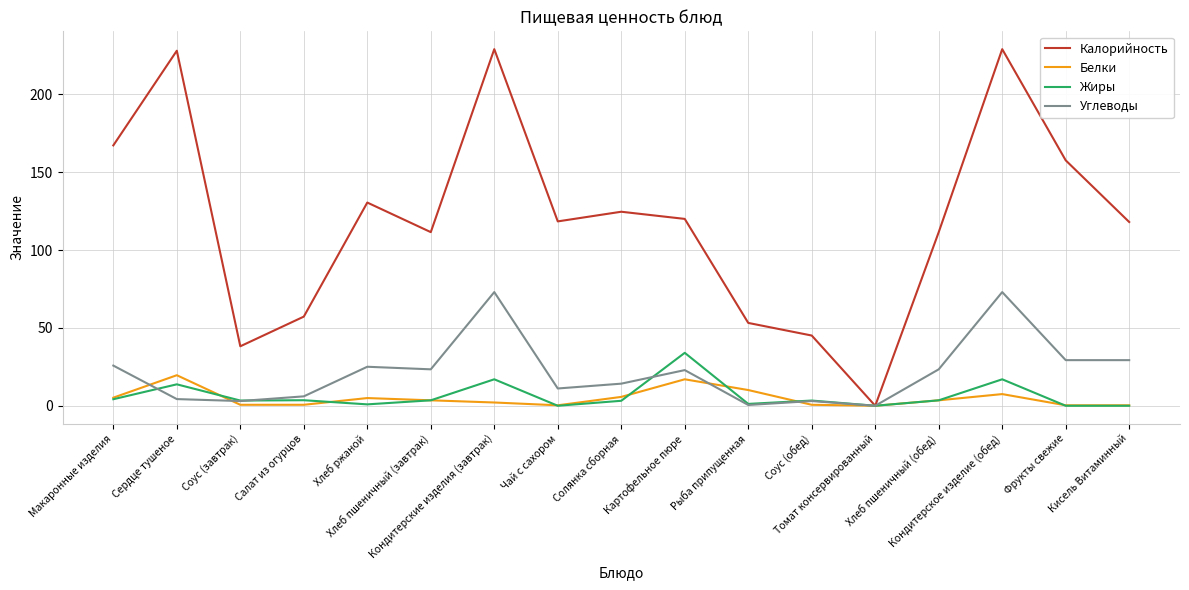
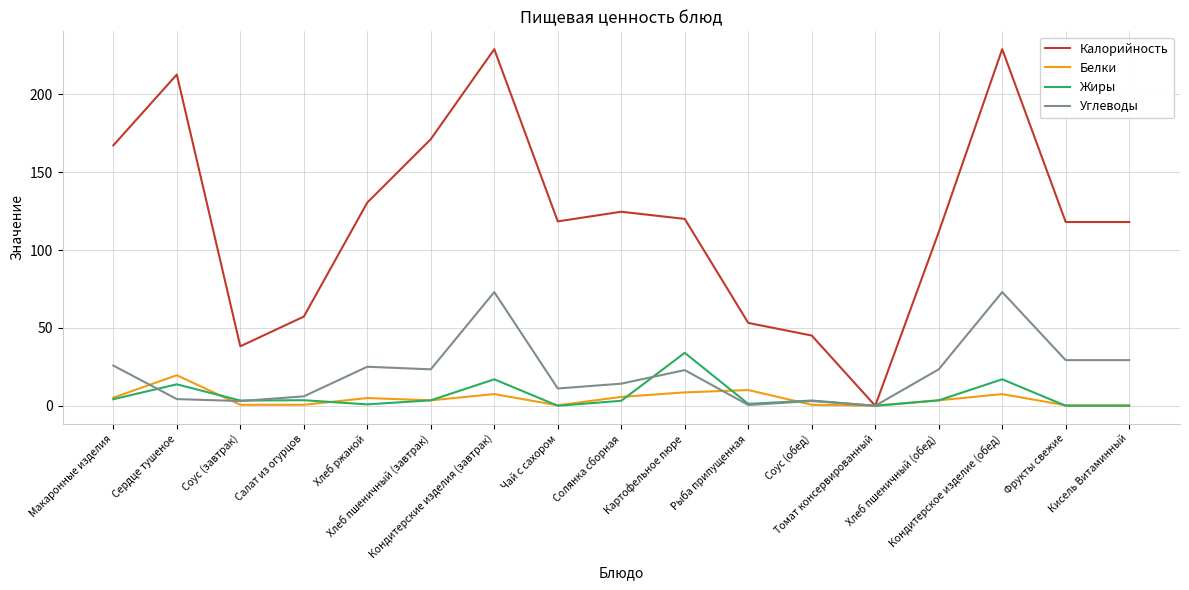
  {
    "Калорийность": {
      "Макаронные изделия": 167,
-     "Сердце тушеное": 228,
+     "Сердце тушеное": 213,
      "Соус (завтрак)": 38,
      "Салат из огурцов": 57,
      "Хлеб ржаной": 131,
-     "Хлеб пшеничный (завтрак)": 112,
+     "Хлеб пшеничный (завтрак)": 171,
      "Кондитерские изделия (завтрак)": 229,
      "Чай с сахором": 118,
      "Солянка сборная": 125,
      "Картофельное пюре": 120,
      "Рыба припущенная": 53,
      "Соус (обед)": 45,
      "Хлеб пшеничный (обед)": 112,
      "Кондитерское изделие (обед)": 229,
-     "Фрукты свежие": 158,
+     "Фрукты свежие": 118,
      "Кисель Витаминный": 118
    },
    "Белки": {
      "Сердце тушеное": 20,
      "Соус (завтрак)": 1,
      "Салат из огурцов": 1,
      "Хлеб ржаной": 5,
-     "Кондитерские изделия (завтрак)": 2,
+     "Кондитерские изделия (завтрак)": 8,
      "Солянка сборная": 6,
-     "Картофельное пюре": 17,
+     "Картофельное пюре": 9,
      "Рыба припущенная": 10,
      "Соус (обед)": 1,
      "Кондитерское изделие (обед)": 8
    },
    "Жиры": {
      "Сердце тушеное": 14,
      "Салат из огурцов": 4,
      "Хлеб ржаной": 1,
      "Кондитерские изделия (завтрак)": 17,
      "Солянка сборная": 3,
      "Картофельное пюре": 34,
      "Кондитерское изделие (обед)": 17
    },
    "Углеводы": {
      "Макаронные изделия": 26,
      "Сердце тушеное": 4,
      "Салат из огурцов": 6,
      "Хлеб ржаной": 25,
      "Хлеб пшеничный (завтрак)": 23,
      "Кондитерские изделия (завтрак)": 73,
      "Чай с сахором": 11,
      "Солянка сборная": 14,
      "Картофельное пюре": 23,
      "Хлеб пшеничный (обед)": 23,
      "Кондитерское изделие (обед)": 73,
      "Фрукты свежие": 29,
      "Кисель Витаминный": 29
    }
  }
